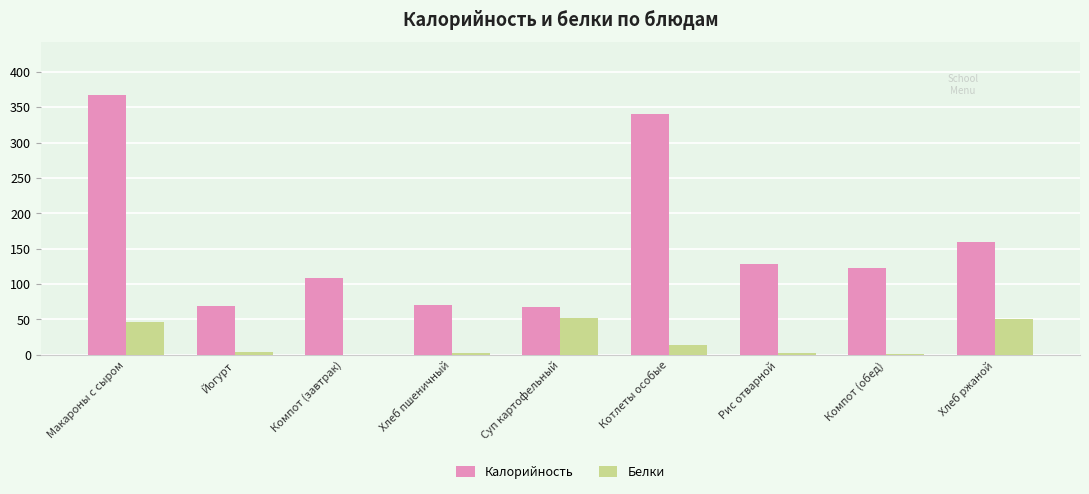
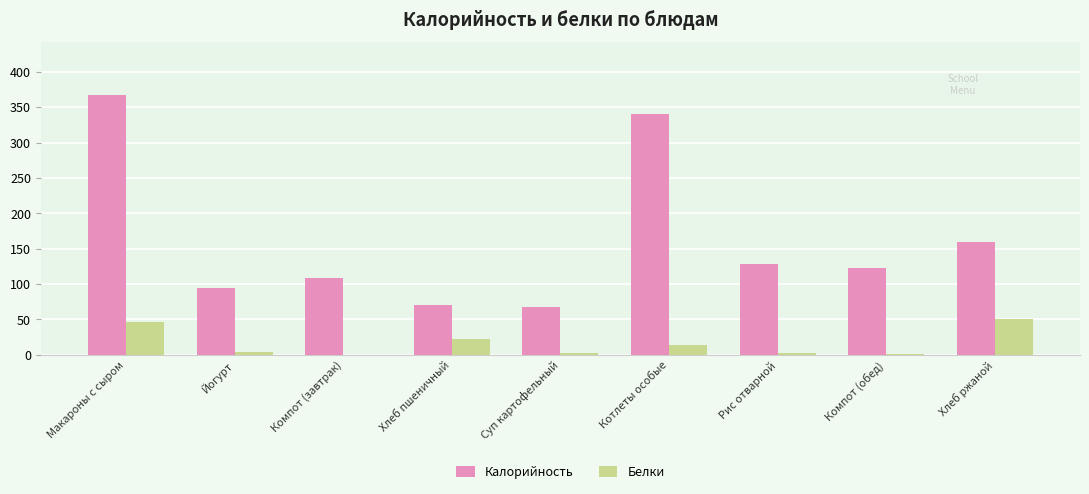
  {
    "Калорийность": {
      "Макароны с сыром": 370,
-     "Йогурт": 70,
+     "Йогурт": 100,
      "Компот (завтрак)": 110,
      "Хлеб пшеничный": 70,
      "Суп картофельный": 70,
      "Котлеты особые": 340,
      "Рис отварной": 130,
      "Компот (обед)": 120,
      "Хлеб ржаной": 160
    },
    "Белки": {
      "Макароны с сыром": 50,
      "Йогурт": 0,
      "Компот (завтрак)": 0,
-     "Хлеб пшеничный": 0,
-     "Суп картофельный": 50,
+     "Хлеб пшеничный": 20,
+     "Суп картофельный": 0,
      "Котлеты особые": 10,
      "Хлеб ржаной": 50
    }
  }
